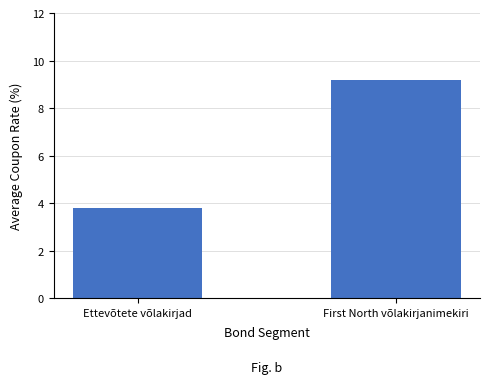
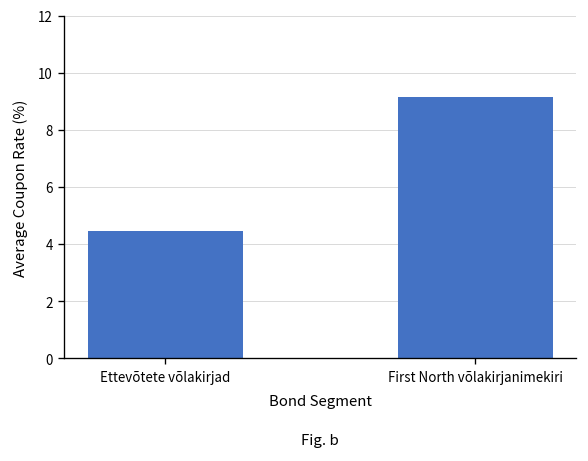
  {
-   "Ettevõtete võlakirjad": 3.8,
+   "Ettevõtete võlakirjad": 4.5,
    "First North võlakirjanimekiri": 9.2
  }
